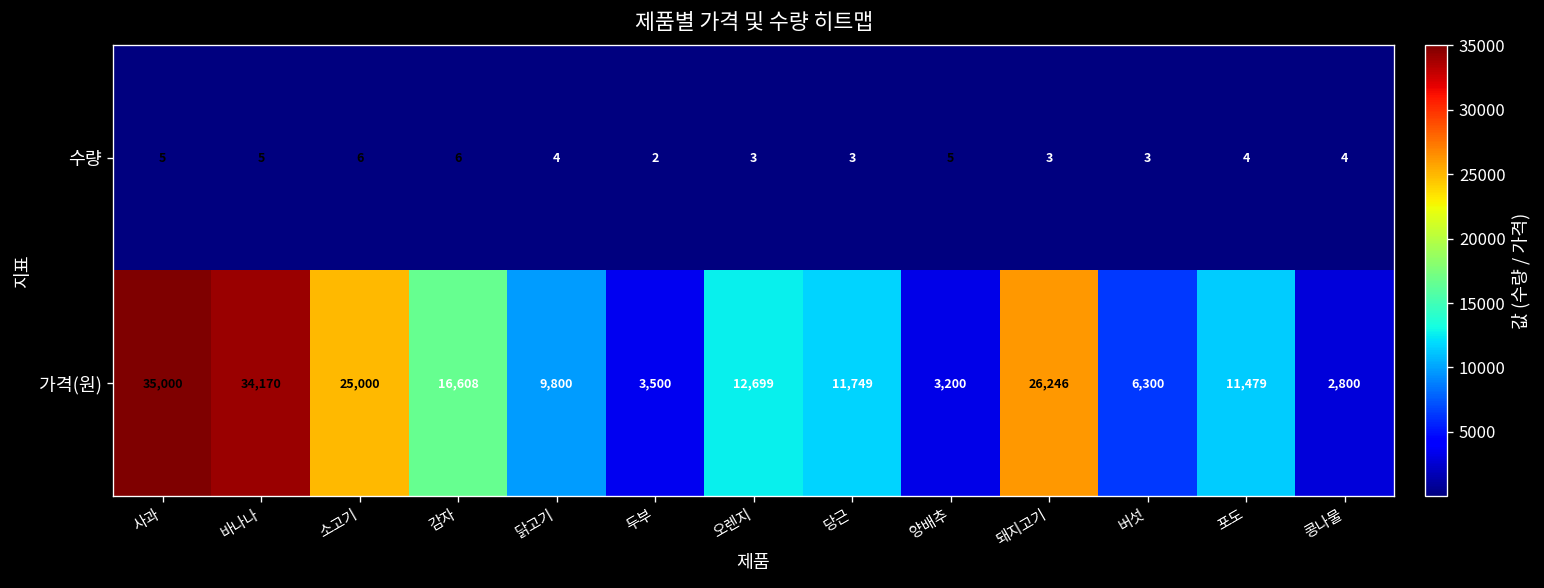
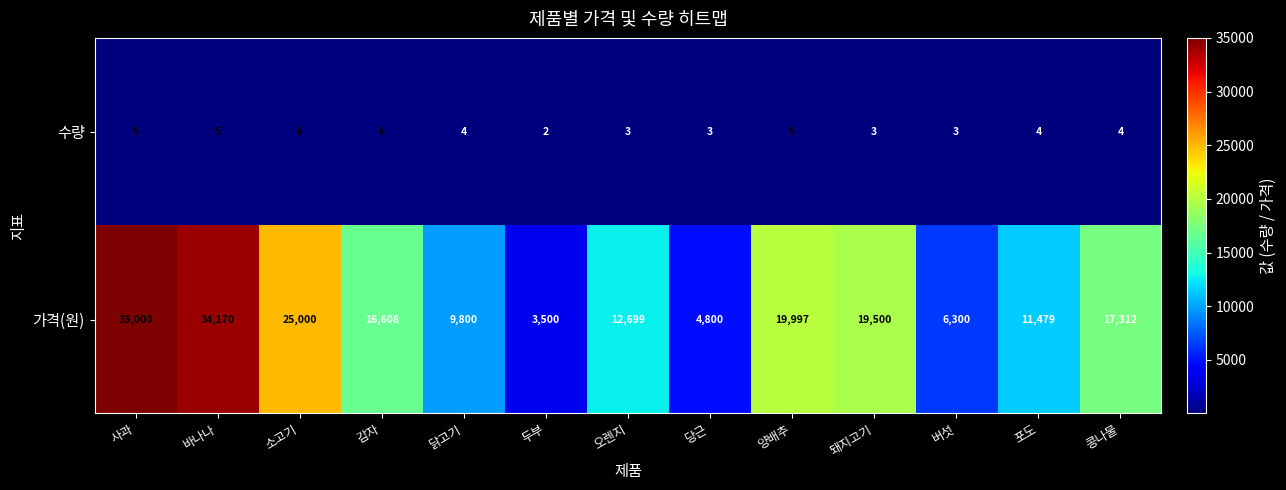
  {
    "수량": {
      "사과": "5",
      "바나나": "5",
      "소고기": "6",
      "감자": "6",
      "닭고기": "4",
      "두부": "2",
      "오렌지": "3",
      "당근": "3",
      "양배추": "5",
      "돼지고기": "3",
      "버섯": "3",
      "포도": "4",
      "콩나물": "4"
    },
    "가격(원)": {
      "사과": "35,000",
      "바나나": "34,170",
      "소고기": "25,000",
      "감자": "16,608",
      "닭고기": "9,800",
      "두부": "3,500",
      "오렌지": "12,699",
-     "당근": "11,749",
-     "양배추": "3,200",
-     "돼지고기": "26,246",
+     "당근": "4,800",
+     "양배추": "19,997",
+     "돼지고기": "19,500",
      "버섯": "6,300",
      "포도": "11,479",
-     "콩나물": "2,800"
+     "콩나물": "17,312"
    }
  }
